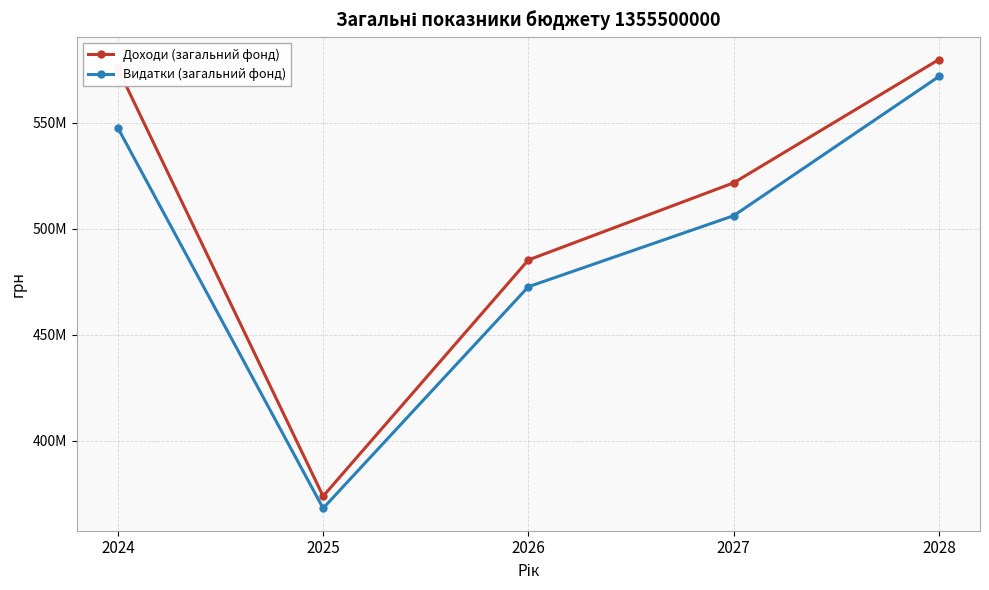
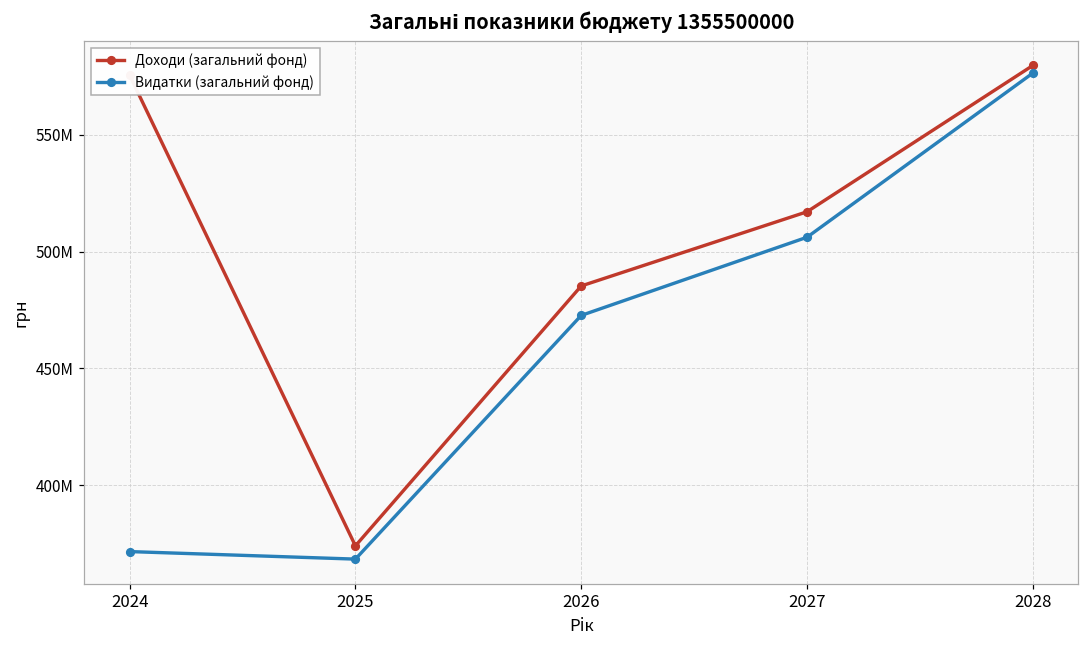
  {
    "Доходи (загальний фонд)": {
      "2025": 374000000,
      "2026": 485000000,
-     "2027": 522000000,
+     "2027": 517000000,
      "2028": 580000000
    },
    "Видатки (загальний фонд)": {
-     "2024": 548000000,
+     "2024": 371000000,
      "2025": 368000000,
      "2026": 473000000,
      "2027": 506000000,
-     "2028": 572000000
+     "2028": 577000000
    }
  }
